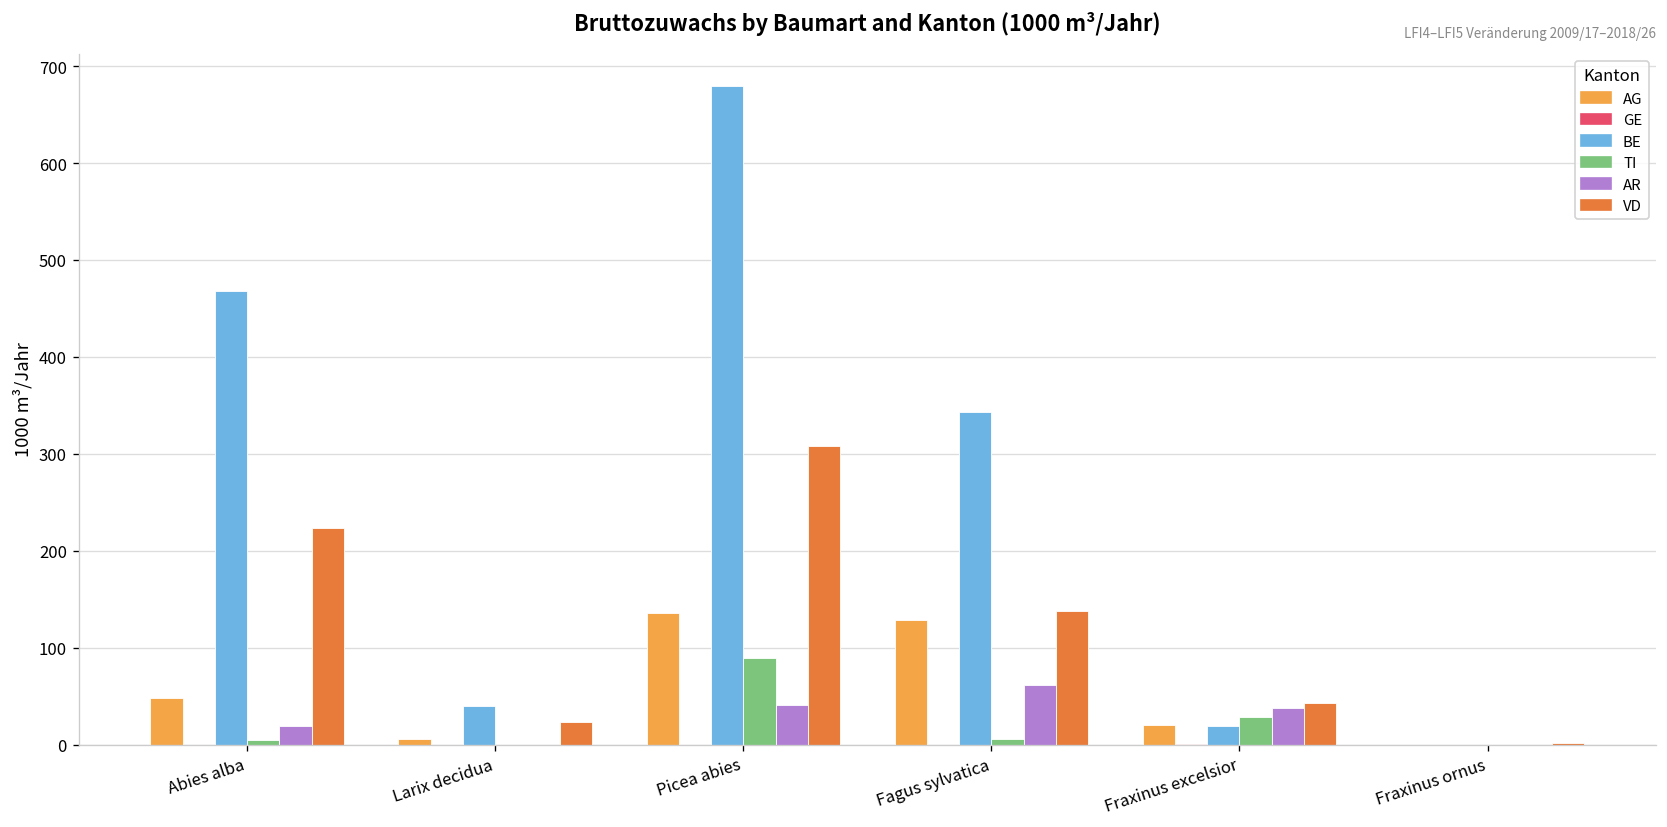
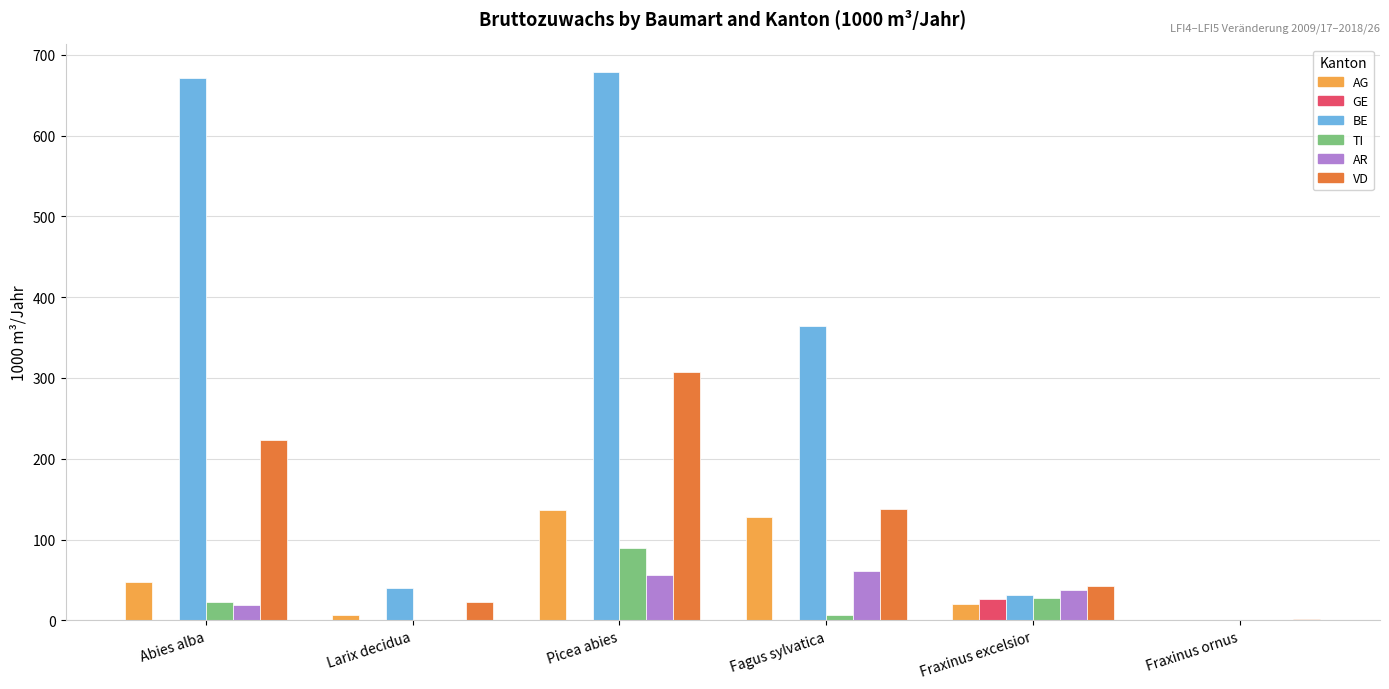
  {
    "GE": {
      "Abies alba": 0,
      "Larix decidua": 0,
      "Picea abies": 0,
      "Fagus sylvatica": 0,
-     "Fraxinus excelsior": 0,
+     "Fraxinus excelsior": 30,
      "Fraxinus ornus": 0
    },
    "BE": {
-     "Abies alba": 470,
+     "Abies alba": 670,
      "Larix decidua": 40,
      "Picea abies": 680,
-     "Fagus sylvatica": 340,
-     "Fraxinus excelsior": 20,
+     "Fagus sylvatica": 360,
+     "Fraxinus excelsior": 30,
      "Fraxinus ornus": 0
    },
    "TI": {
-     "Abies alba": 10,
+     "Abies alba": 20,
      "Larix decidua": 0,
      "Picea abies": 90,
      "Fagus sylvatica": 10,
      "Fraxinus excelsior": 30,
      "Fraxinus ornus": 0
    },
    "AR": {
      "Abies alba": 20,
      "Larix decidua": 0,
-     "Picea abies": 40,
+     "Picea abies": 60,
      "Fagus sylvatica": 60,
      "Fraxinus excelsior": 40,
      "Fraxinus ornus": 0
    }
  }
